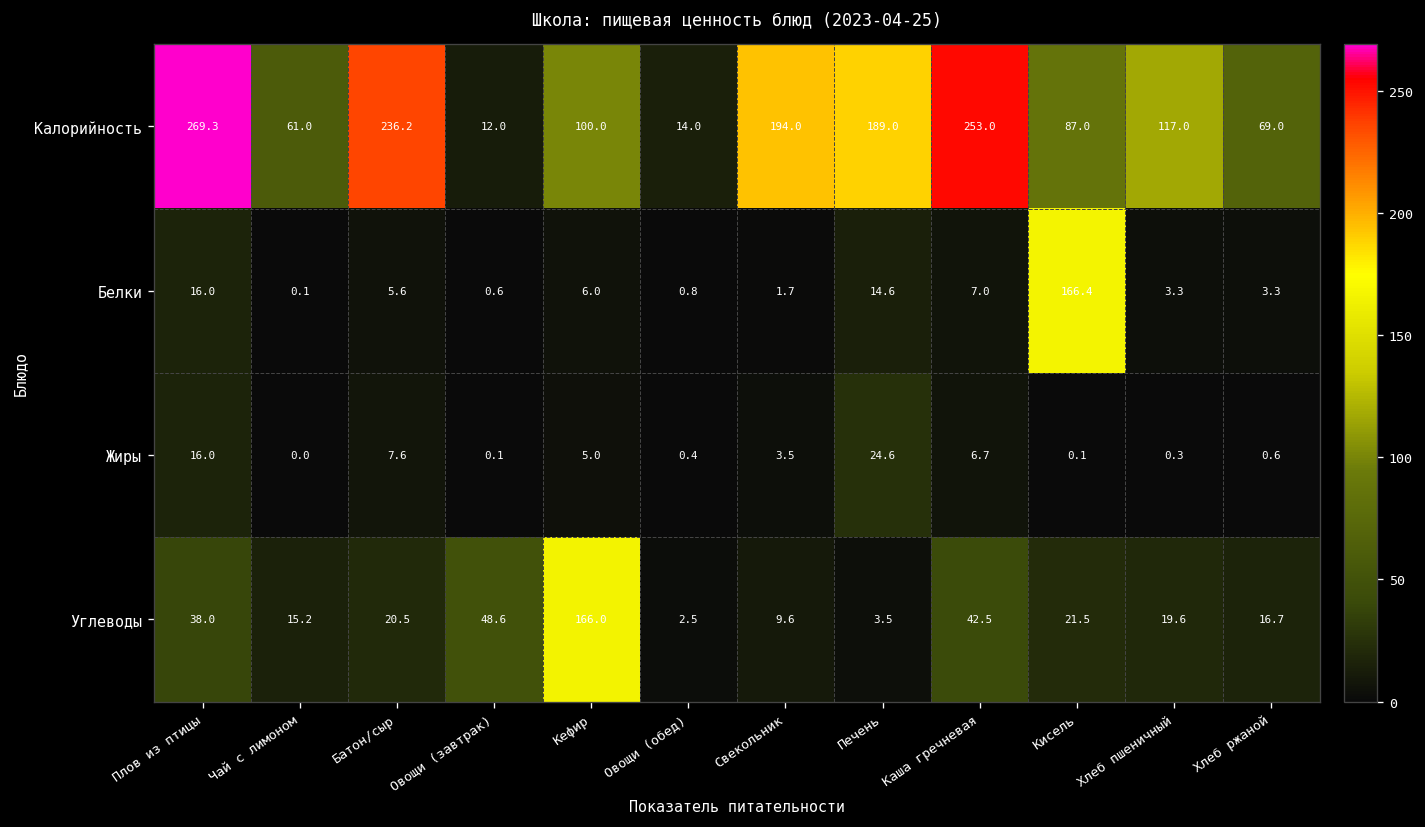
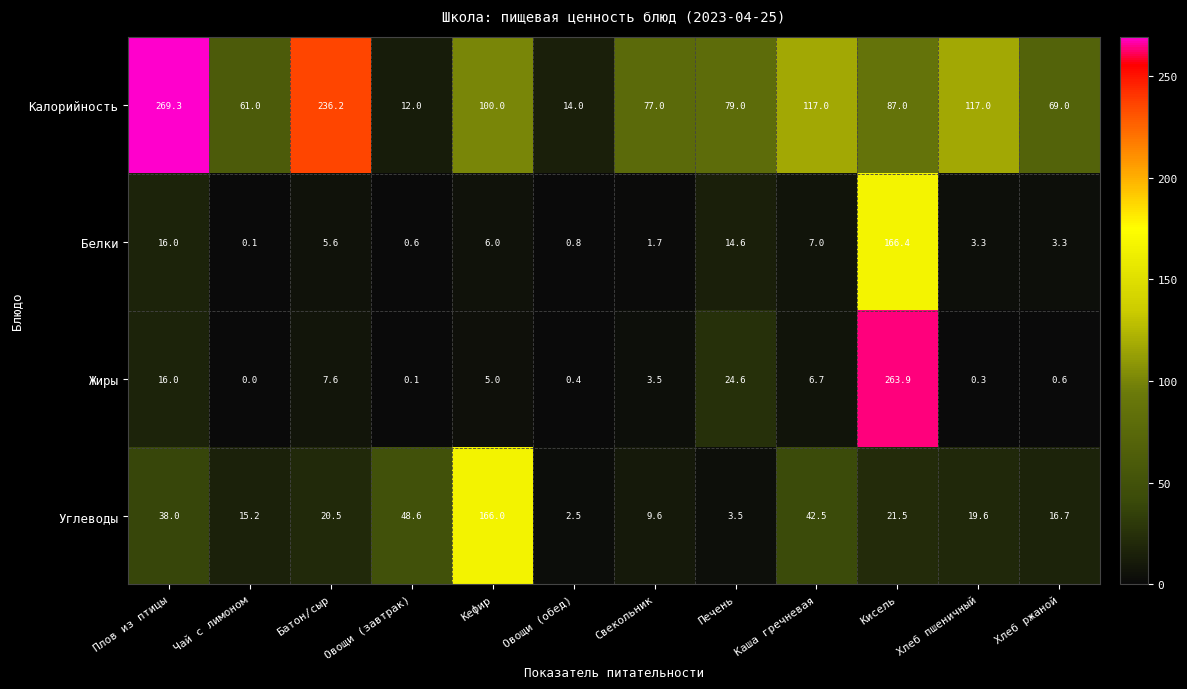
  {
    "Калорийность": {
      "Плов из птицы": 269.3,
      "Чай с лимоном": 61.0,
      "Батон/сыр": 236.2,
      "Овощи (завтрак)": 12.0,
      "Кефир": 100.0,
      "Овощи (обед)": 14.0,
-     "Свекольник": 194.0,
-     "Печень": 189.0,
-     "Каша гречневая": 253.0,
+     "Свекольник": 77.0,
+     "Печень": 79.0,
+     "Каша гречневая": 117.0,
      "Кисель": 87.0,
      "Хлеб пшеничный": 117.0,
      "Хлеб ржаной": 69.0
    },
    "Белки": {
      "Плов из птицы": 16.0,
      "Чай с лимоном": 0.1,
      "Батон/сыр": 5.6,
      "Овощи (завтрак)": 0.6,
      "Кефир": 6.0,
      "Овощи (обед)": 0.8,
      "Свекольник": 1.7,
      "Печень": 14.6,
      "Каша гречневая": 7.0,
      "Кисель": 166.4,
      "Хлеб пшеничный": 3.3,
      "Хлеб ржаной": 3.3
    },
    "Жиры": {
      "Плов из птицы": 16.0,
      "Чай с лимоном": 0.0,
      "Батон/сыр": 7.6,
      "Овощи (завтрак)": 0.1,
      "Кефир": 5.0,
      "Овощи (обед)": 0.4,
      "Свекольник": 3.5,
      "Печень": 24.6,
      "Каша гречневая": 6.7,
-     "Кисель": 0.1,
+     "Кисель": 263.9,
      "Хлеб пшеничный": 0.3,
      "Хлеб ржаной": 0.6
    },
    "Углеводы": {
      "Плов из птицы": 38.0,
      "Чай с лимоном": 15.2,
      "Батон/сыр": 20.5,
      "Овощи (завтрак)": 48.6,
      "Кефир": 166.0,
      "Овощи (обед)": 2.5,
      "Свекольник": 9.6,
      "Печень": 3.5,
      "Каша гречневая": 42.5,
      "Кисель": 21.5,
      "Хлеб пшеничный": 19.6,
      "Хлеб ржаной": 16.7
    }
  }
